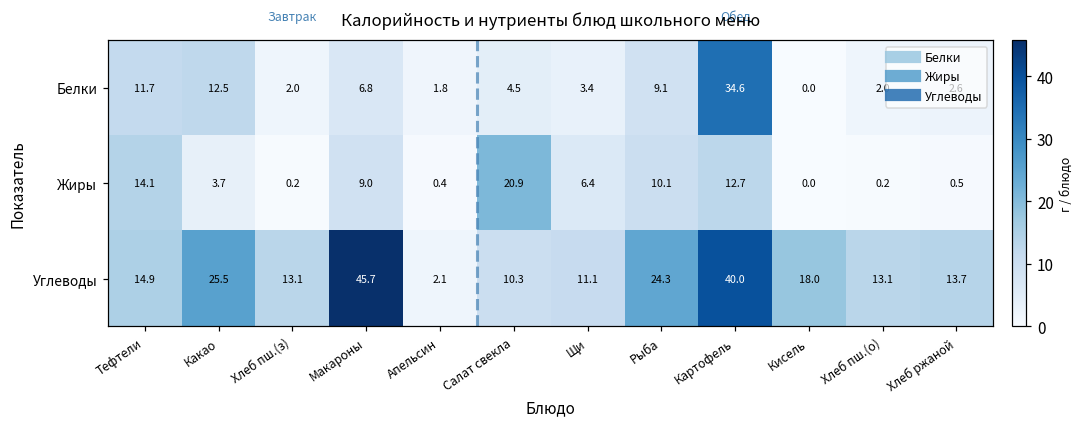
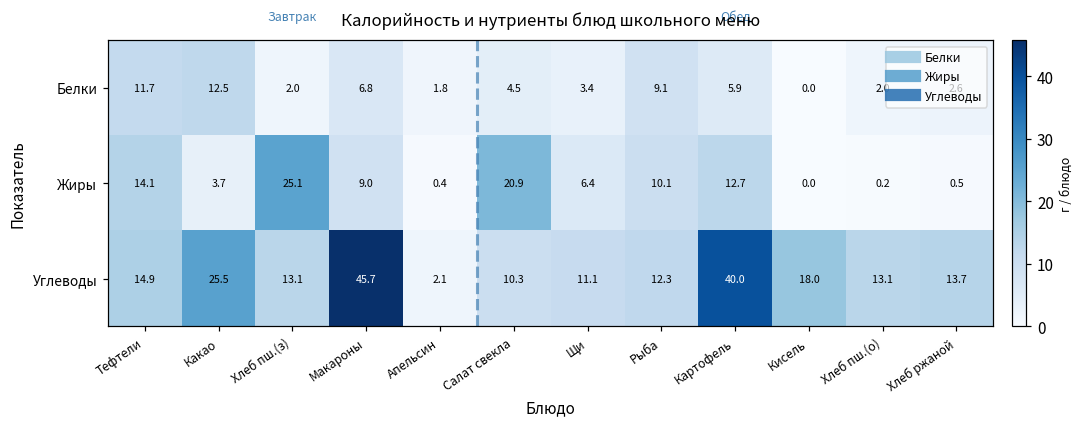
  {
    "Белки": {
      "Тефтели": 11.7,
      "Какао": 12.5,
      "Хлеб пш.(з)": 2.0,
      "Макароны": 6.8,
      "Апельсин": 1.8,
      "Салат свекла": 4.5,
      "Щи": 3.4,
      "Рыба": 9.1,
-     "Картофель": 34.6,
+     "Картофель": 5.9,
      "Кисель": 0.0
    },
    "Жиры": {
      "Тефтели": 14.1,
      "Какао": 3.7,
-     "Хлеб пш.(з)": 0.2,
+     "Хлеб пш.(з)": 25.1,
      "Макароны": 9.0,
      "Апельсин": 0.4,
      "Салат свекла": 20.9,
      "Щи": 6.4,
      "Рыба": 10.1,
      "Картофель": 12.7,
      "Кисель": 0.0,
      "Хлеб пш.(о)": 0.2,
      "Хлеб ржаной": 0.5
    },
    "Углеводы": {
      "Тефтели": 14.9,
      "Какао": 25.5,
      "Хлеб пш.(з)": 13.1,
      "Макароны": 45.7,
      "Апельсин": 2.1,
      "Салат свекла": 10.3,
      "Щи": 11.1,
-     "Рыба": 24.3,
+     "Рыба": 12.3,
      "Картофель": 40.0,
      "Кисель": 18.0,
      "Хлеб пш.(о)": 13.1,
      "Хлеб ржаной": 13.7
    }
  }
